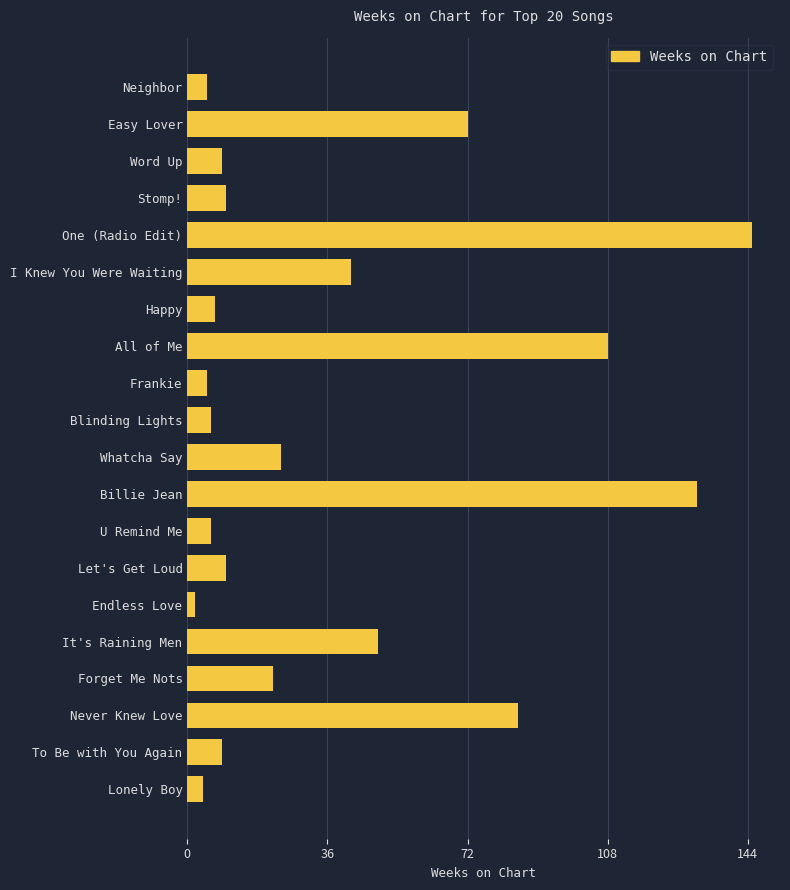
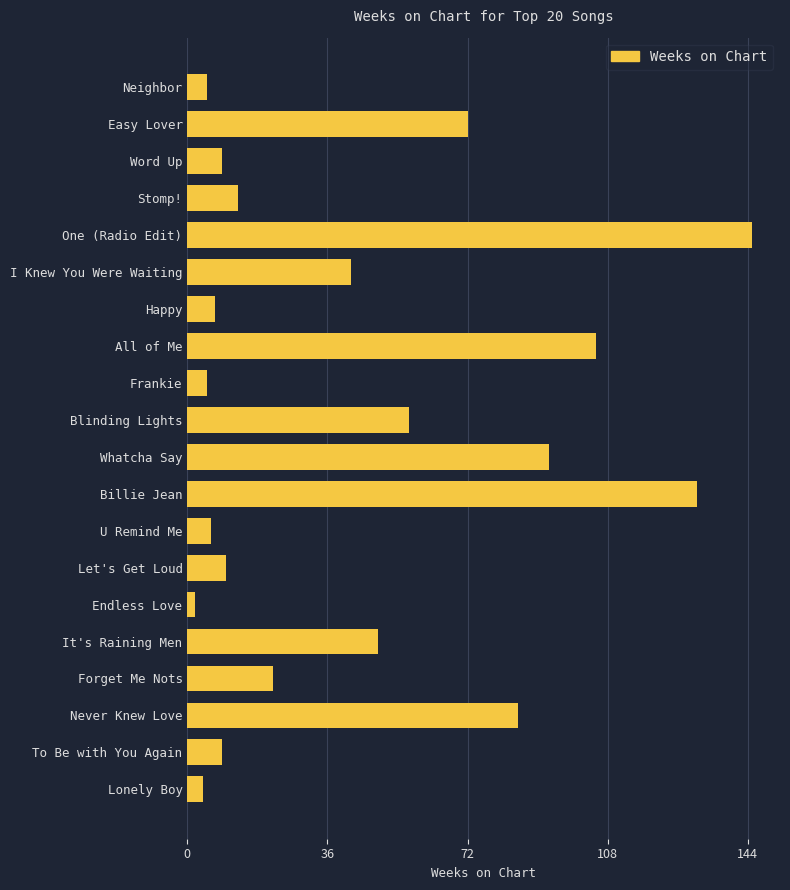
  {
    "Neighbor": 5,
    "Easy Lover": 72,
    "Word Up": 9,
-   "Stomp!": 10,
+   "Stomp!": 13,
    "One (Radio Edit)": 145,
    "I Knew You Were Waiting": 42,
    "Happy": 7,
-   "All of Me": 108,
+   "All of Me": 105,
    "Frankie": 5,
-   "Blinding Lights": 6,
-   "Whatcha Say": 24,
+   "Blinding Lights": 57,
+   "Whatcha Say": 93,
    "Billie Jean": 131,
    "U Remind Me": 6,
    "Let's Get Loud": 10,
    "Endless Love": 2,
    "It's Raining Men": 49,
    "Forget Me Nots": 22,
    "Never Knew Love": 85,
    "To Be with You Again": 9,
    "Lonely Boy": 4
  }
